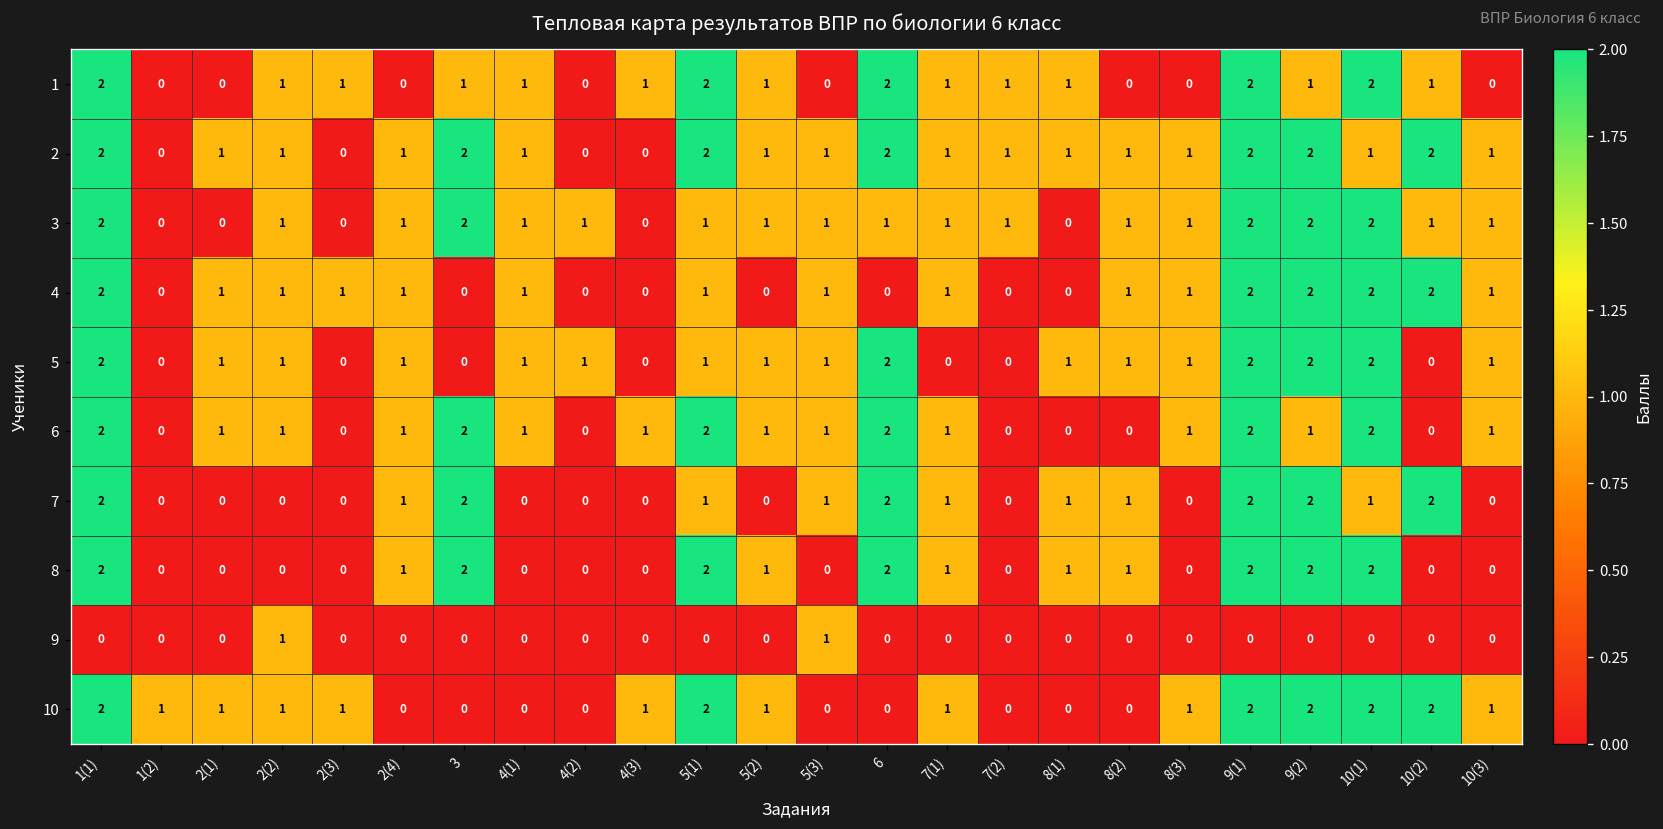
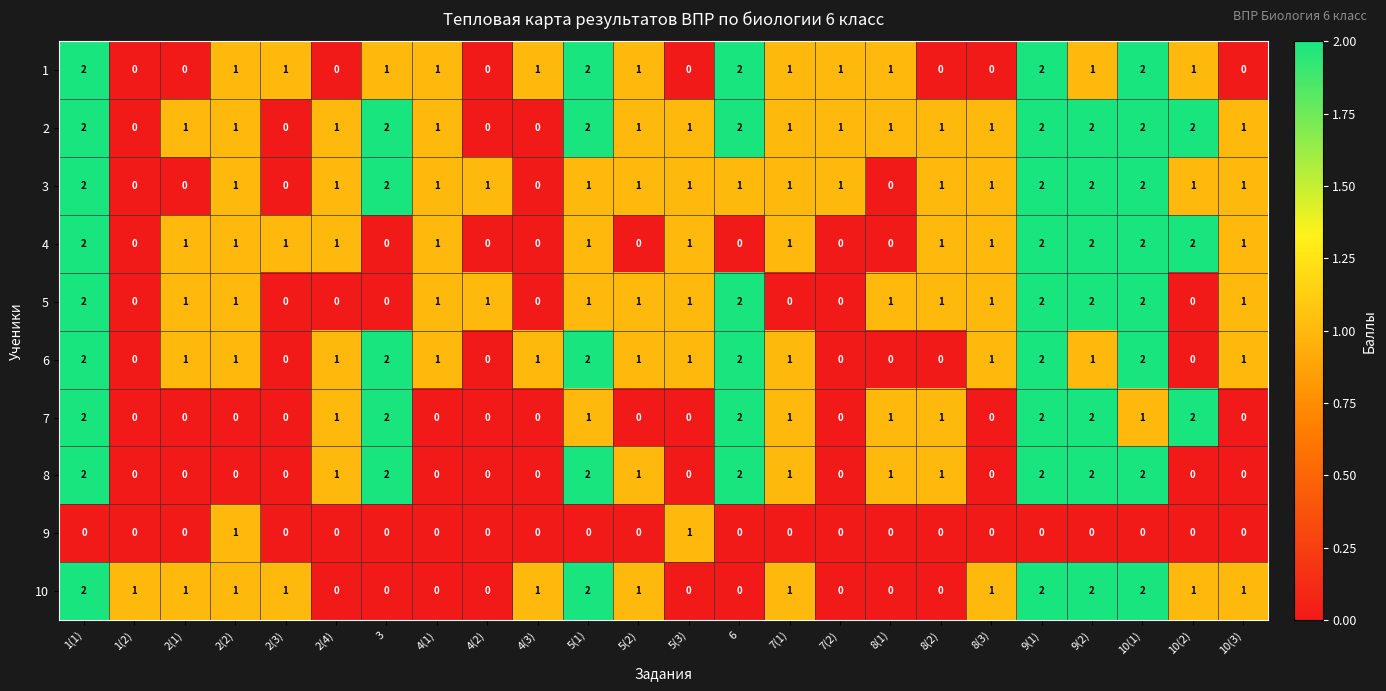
  {
    "2": {
      "1(1)": 2,
      "1(2)": 0,
      "2(1)": 1,
      "2(2)": 1,
      "2(3)": 0,
      "2(4)": 1,
      "3": 2,
      "4(1)": 1,
      "4(2)": 0,
      "4(3)": 0,
      "5(1)": 2,
      "5(2)": 1,
      "5(3)": 1,
      "6": 2,
      "7(1)": 1,
      "7(2)": 1,
      "8(1)": 1,
      "8(2)": 1,
      "8(3)": 1,
      "9(1)": 2,
      "9(2)": 2,
-     "10(1)": 1,
+     "10(1)": 2,
      "10(2)": 2,
      "10(3)": 1
    },
    "5": {
      "1(1)": 2,
      "1(2)": 0,
      "2(1)": 1,
      "2(2)": 1,
      "2(3)": 0,
-     "2(4)": 1,
+     "2(4)": 0,
      "3": 0,
      "4(1)": 1,
      "4(2)": 1,
      "4(3)": 0,
      "5(1)": 1,
      "5(2)": 1,
      "5(3)": 1,
      "6": 2,
      "7(1)": 0,
      "7(2)": 0,
      "8(1)": 1,
      "8(2)": 1,
      "8(3)": 1,
      "9(1)": 2,
      "9(2)": 2,
      "10(1)": 2,
      "10(2)": 0,
      "10(3)": 1
    },
    "7": {
      "1(1)": 2,
      "1(2)": 0,
      "2(1)": 0,
      "2(2)": 0,
      "2(3)": 0,
      "2(4)": 1,
      "3": 2,
      "4(1)": 0,
      "4(2)": 0,
      "4(3)": 0,
      "5(1)": 1,
      "5(2)": 0,
-     "5(3)": 1,
+     "5(3)": 0,
      "6": 2,
      "7(1)": 1,
      "7(2)": 0,
      "8(1)": 1,
      "8(2)": 1,
      "8(3)": 0,
      "9(1)": 2,
      "9(2)": 2,
      "10(1)": 1,
      "10(2)": 2,
      "10(3)": 0
    },
    "10": {
      "1(1)": 2,
      "1(2)": 1,
      "2(1)": 1,
      "2(2)": 1,
      "2(3)": 1,
      "2(4)": 0,
      "3": 0,
      "4(1)": 0,
      "4(2)": 0,
      "4(3)": 1,
      "5(1)": 2,
      "5(2)": 1,
      "5(3)": 0,
      "6": 0,
      "7(1)": 1,
      "7(2)": 0,
      "8(1)": 0,
      "8(2)": 0,
      "8(3)": 1,
      "9(1)": 2,
      "9(2)": 2,
      "10(1)": 2,
-     "10(2)": 2,
+     "10(2)": 1,
      "10(3)": 1
    }
  }
